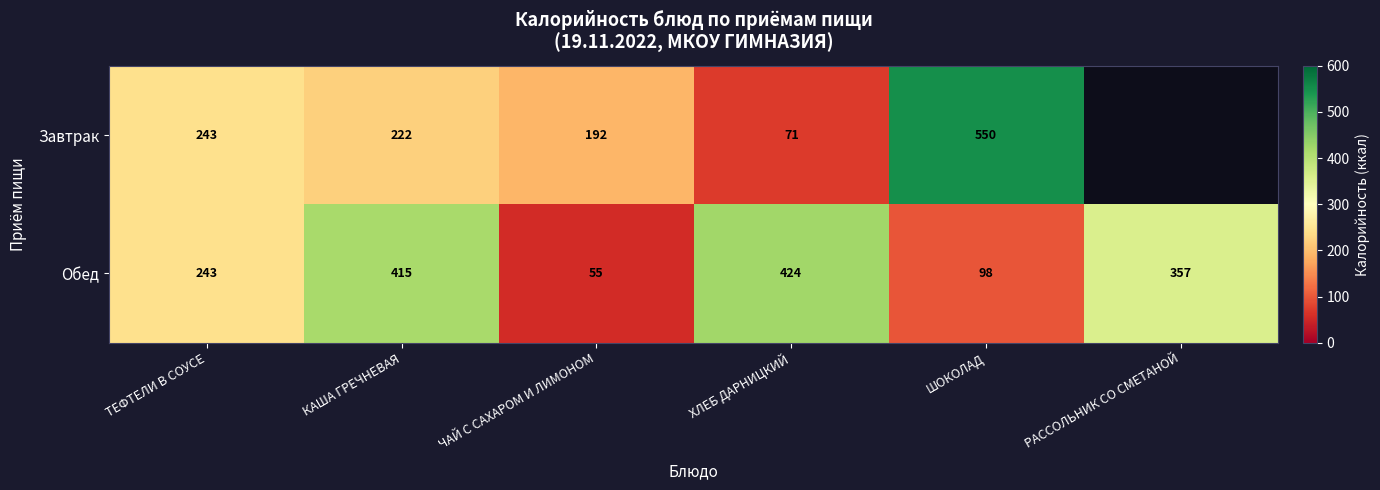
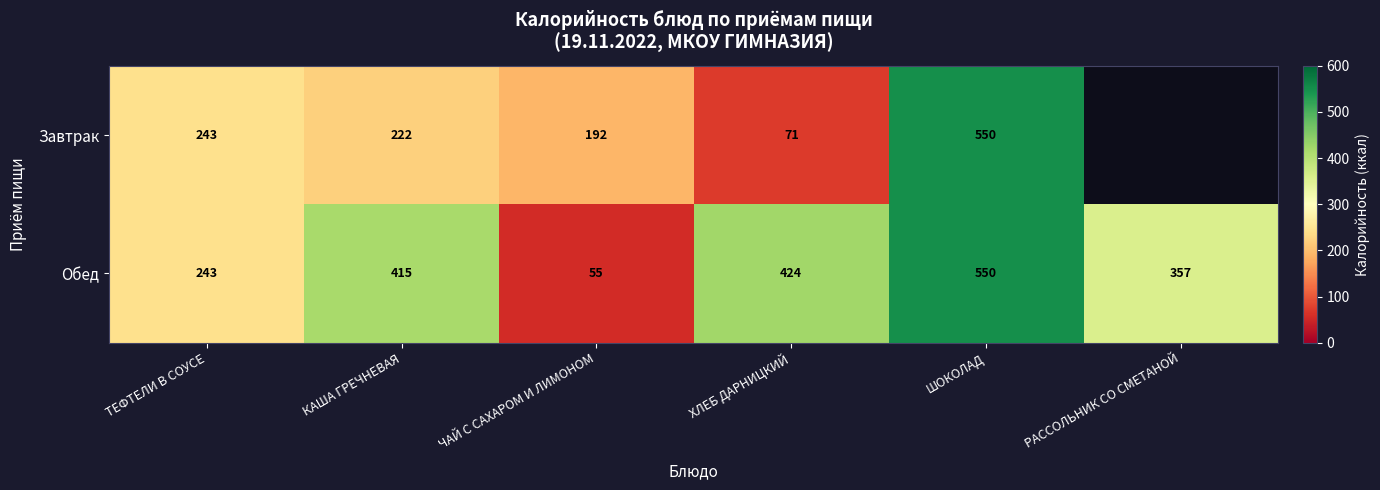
  {
    "Завтрак": {
      "ТЕФТЕЛИ В СОУСЕ": 243,
      "КАША ГРЕЧНЕВАЯ": 222,
      "ЧАЙ С САХАРОМ И ЛИМОНОМ": 192,
      "ХЛЕБ ДАРНИЦКИЙ": 71,
      "ШОКОЛАД": 550
    },
    "Обед": {
      "ТЕФТЕЛИ В СОУСЕ": 243,
      "КАША ГРЕЧНЕВАЯ": 415,
      "ЧАЙ С САХАРОМ И ЛИМОНОМ": 55,
      "ХЛЕБ ДАРНИЦКИЙ": 424,
-     "ШОКОЛАД": 98,
+     "ШОКОЛАД": 550,
      "РАССОЛЬНИК СО СМЕТАНОЙ": 357
    }
  }
